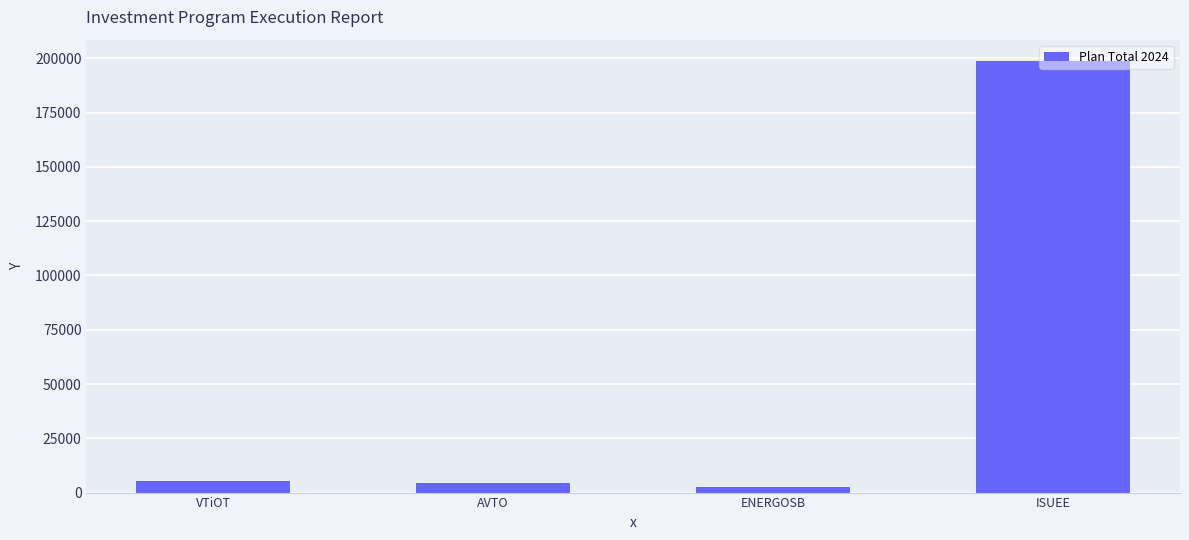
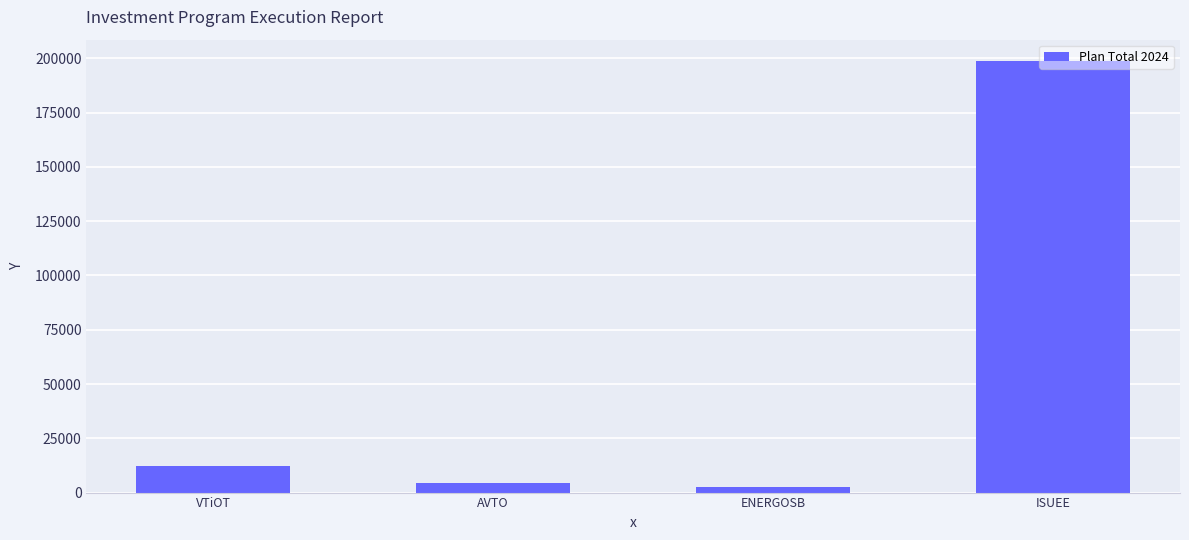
  {
-   "VTiOT": 5000,
+   "VTiOT": 12000,
    "AVTO": 4000,
    "ENERGOSB": 3000
  }
